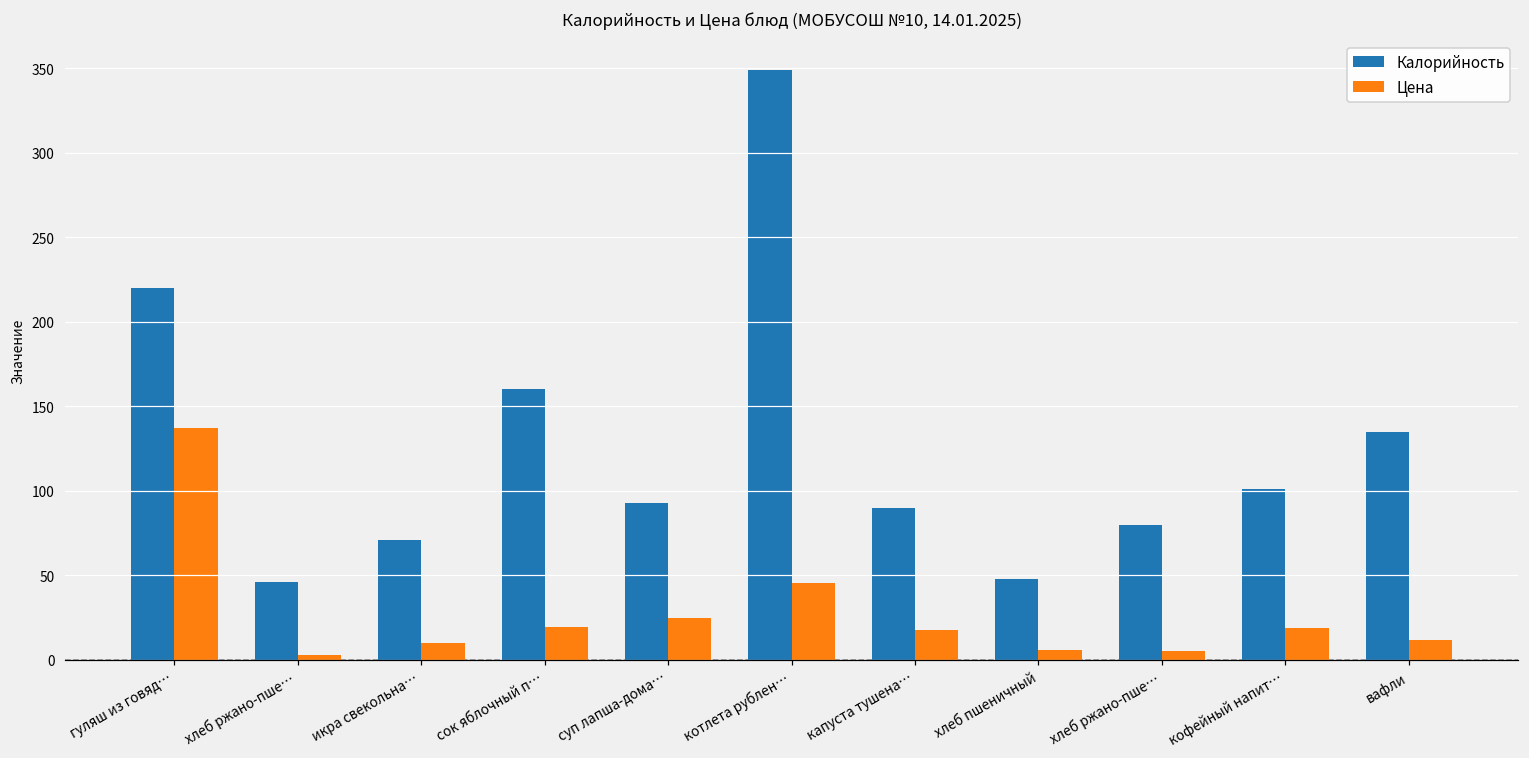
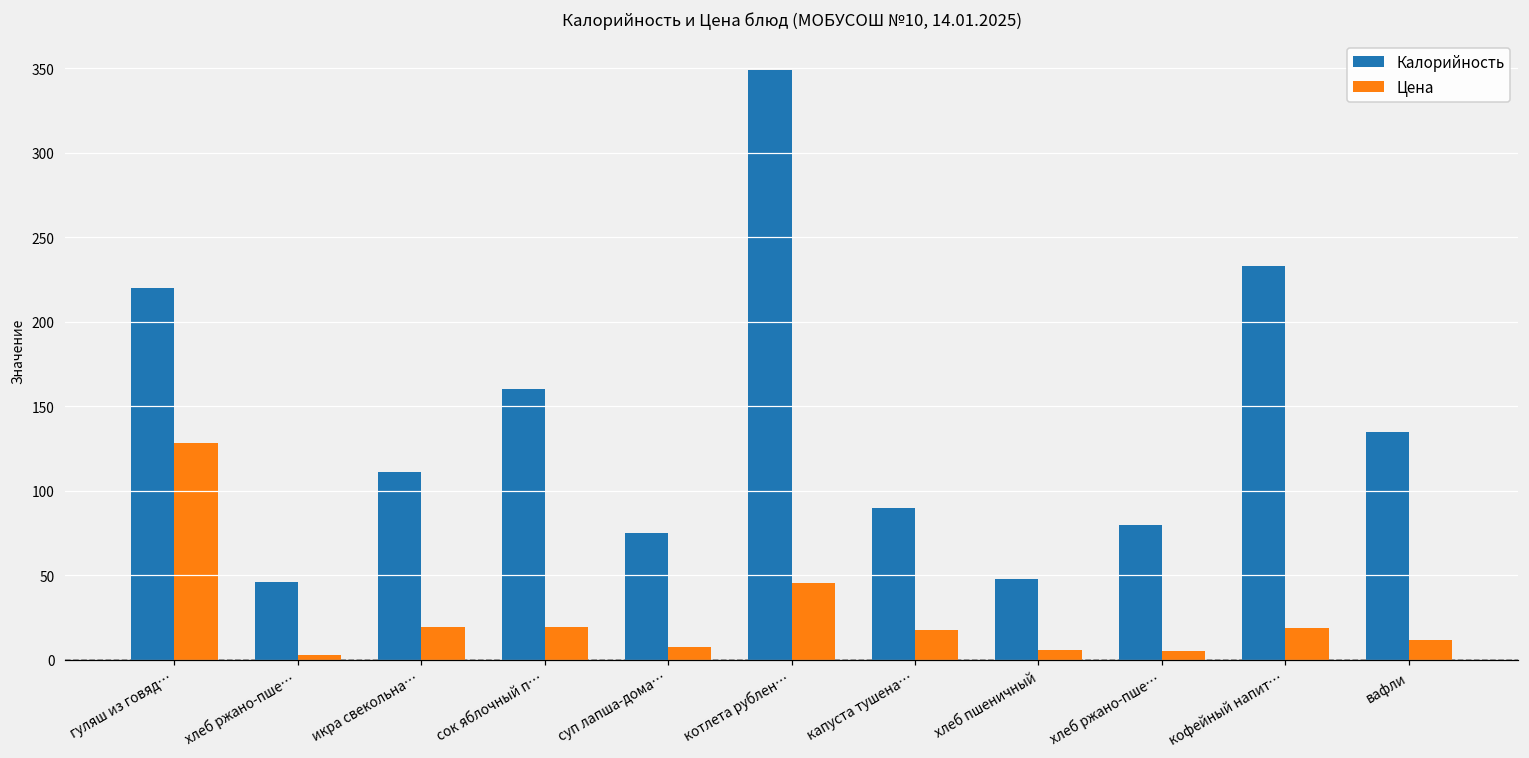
  {
    "Калорийность": {
      "гуляш из говяд…": 220,
-     "икра свекольна…": 71,
+     "икра свекольна…": 111,
      "сок яблочный п…": 160,
-     "суп лапша-дома…": 93,
+     "суп лапша-дома…": 75,
      "котлета рублен…": 349,
      "капуста тушена…": 90,
      "хлеб пшеничный": 48,
-     "кофейный напит…": 101,
+     "кофейный напит…": 233,
      "вафли": 135
    },
    "Цена": {
-     "гуляш из говяд…": 137,
-     "икра свекольна…": 10,
+     "гуляш из говяд…": 128,
+     "икра свекольна…": 20,
      "сок яблочный п…": 20,
-     "суп лапша-дома…": 25,
+     "суп лапша-дома…": 8,
      "котлета рублен…": 45,
      "капуста тушена…": 17,
      "хлеб пшеничный": 6,
      "кофейный напит…": 19,
      "вафли": 12
    }
  }
